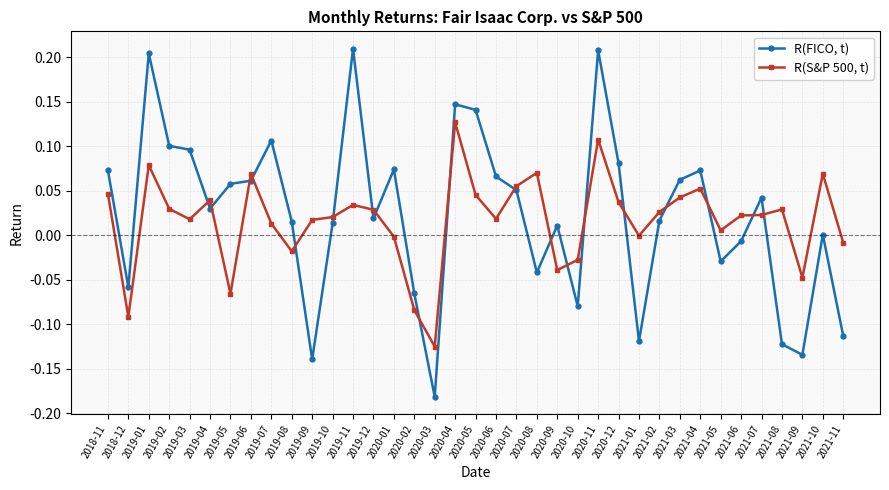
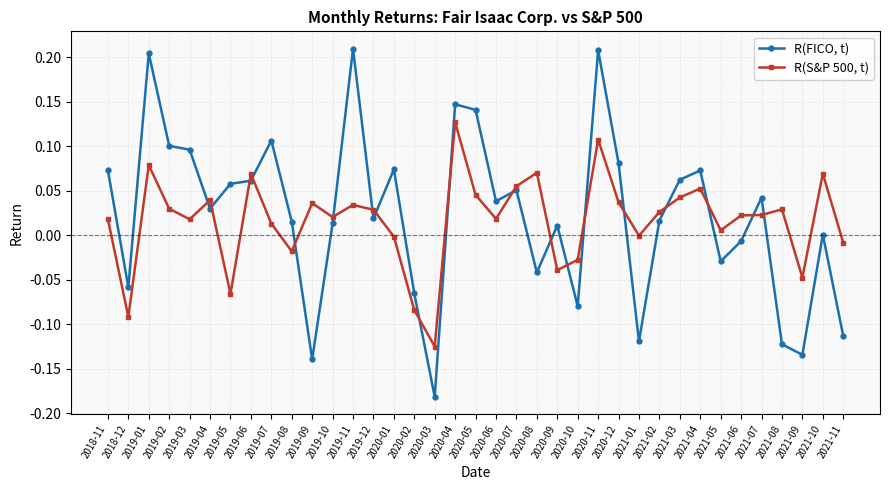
  {
    "R(FICO, t)": {
      "2018-11": 0.07,
      "2018-12": -0.06,
      "2019-01": 0.20,
      "2019-02": 0.10,
      "2019-03": 0.10,
      "2019-04": 0.03,
      "2019-05": 0.06,
      "2019-06": 0.06,
      "2019-07": 0.11,
      "2019-08": 0.02,
      "2019-09": -0.14,
      "2019-10": 0.01,
      "2019-11": 0.21,
      "2019-12": 0.02,
      "2020-01": 0.07,
      "2020-02": -0.07,
      "2020-03": -0.18,
      "2020-04": 0.15,
      "2020-05": 0.14,
-     "2020-06": 0.07,
+     "2020-06": 0.04,
      "2020-07": 0.05,
      "2020-08": -0.04,
      "2020-09": 0.01,
      "2020-10": -0.08,
      "2020-11": 0.21,
      "2020-12": 0.08,
      "2021-01": -0.12,
      "2021-02": 0.02,
      "2021-03": 0.06,
      "2021-04": 0.07,
      "2021-05": -0.03,
      "2021-06": -0.01,
      "2021-07": 0.04,
      "2021-08": -0.12,
      "2021-09": -0.13,
      "2021-10": 0.00,
      "2021-11": -0.11
    },
    "R(S&P 500, t)": {
-     "2018-11": 0.05,
+     "2018-11": 0.02,
      "2018-12": -0.09,
      "2019-01": 0.08,
      "2019-02": 0.03,
      "2019-03": 0.02,
      "2019-04": 0.04,
      "2019-05": -0.07,
      "2019-06": 0.07,
      "2019-07": 0.01,
      "2019-08": -0.02,
-     "2019-09": 0.02,
+     "2019-09": 0.04,
      "2019-10": 0.02,
      "2019-11": 0.03,
      "2019-12": 0.03,
      "2020-01": 0.00,
      "2020-02": -0.08,
      "2020-03": -0.13,
      "2020-04": 0.13,
      "2020-05": 0.05,
      "2020-06": 0.02,
      "2020-07": 0.06,
      "2020-08": 0.07,
      "2020-09": -0.04,
      "2020-10": -0.03,
      "2020-11": 0.11,
      "2020-12": 0.04,
      "2021-01": 0.00,
      "2021-02": 0.03,
      "2021-03": 0.04,
      "2021-04": 0.05,
      "2021-05": 0.01,
      "2021-06": 0.02,
      "2021-07": 0.02,
      "2021-08": 0.03,
      "2021-09": -0.05,
      "2021-10": 0.07,
      "2021-11": -0.01
    }
  }
